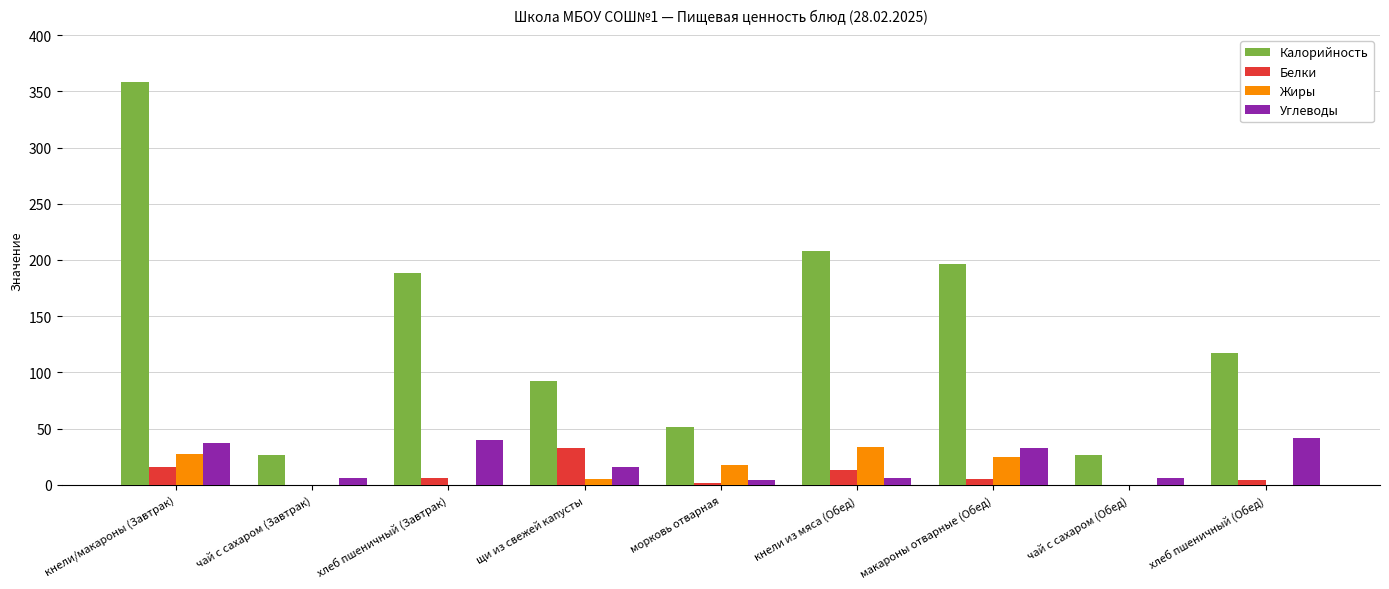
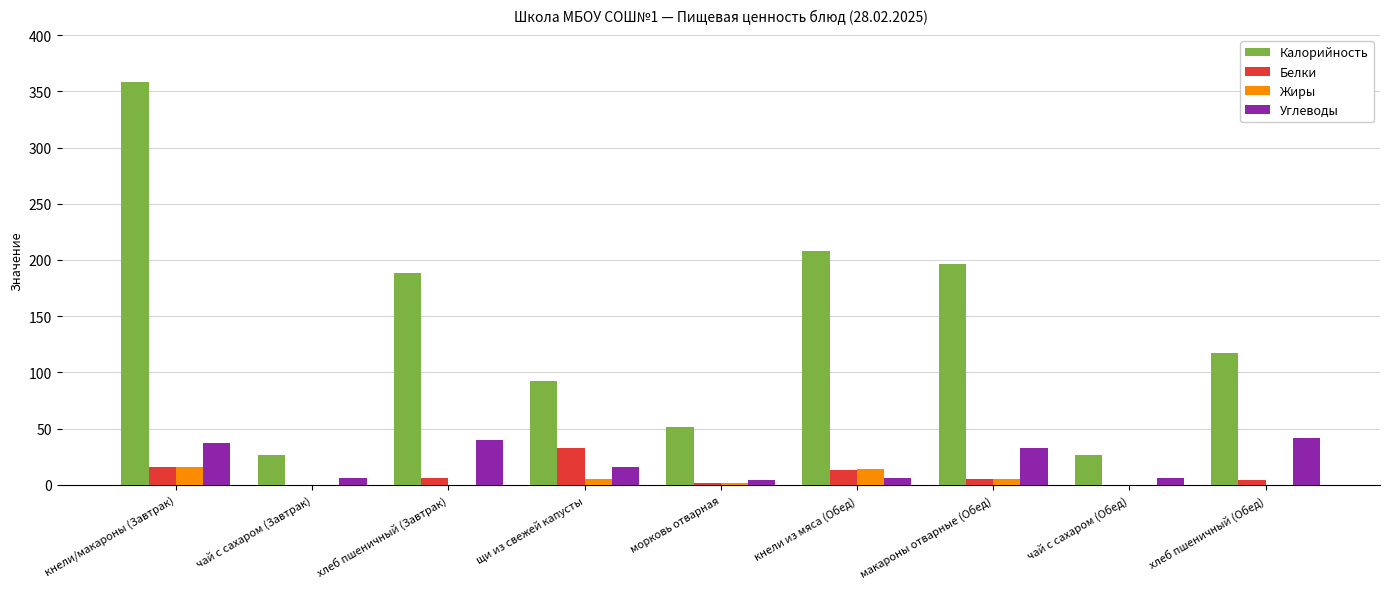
  {
    "Калорийность": {
      "кнели/макароны (Завтрак)": 358,
      "чай с сахаром (Завтрак)": 27,
      "хлеб пшеничный (Завтрак)": 188,
      "щи из свежей капусты": 92,
      "морковь отварная": 52,
      "кнели из мяса (Обед)": 208,
      "макароны отварные (Обед)": 197,
      "чай с сахаром (Обед)": 27,
      "хлеб пшеничный (Обед)": 117
    },
    "Белки": {
      "кнели/макароны (Завтрак)": 16,
      "хлеб пшеничный (Завтрак)": 6,
      "щи из свежей капусты": 33,
      "кнели из мяса (Обед)": 13,
      "макароны отварные (Обед)": 5,
      "хлеб пшеничный (Обед)": 5
    },
    "Жиры": {
-     "кнели/макароны (Завтрак)": 27,
+     "кнели/макароны (Завтрак)": 16,
      "чай с сахаром (Завтрак)": 0,
      "хлеб пшеничный (Завтрак)": 0,
      "щи из свежей капусты": 6,
-     "морковь отварная": 18,
-     "кнели из мяса (Обед)": 33,
-     "макароны отварные (Обед)": 25,
+     "морковь отварная": 2,
+     "кнели из мяса (Обед)": 15,
+     "макароны отварные (Обед)": 5,
      "чай с сахаром (Обед)": 0,
      "хлеб пшеничный (Обед)": 0
    },
    "Углеводы": {
      "кнели/макароны (Завтрак)": 37,
      "чай с сахаром (Завтрак)": 6,
      "хлеб пшеничный (Завтрак)": 40,
      "щи из свежей капусты": 16,
      "морковь отварная": 4,
      "кнели из мяса (Обед)": 6,
      "макароны отварные (Обед)": 33,
      "чай с сахаром (Обед)": 6,
      "хлеб пшеничный (Обед)": 42
    }
  }
